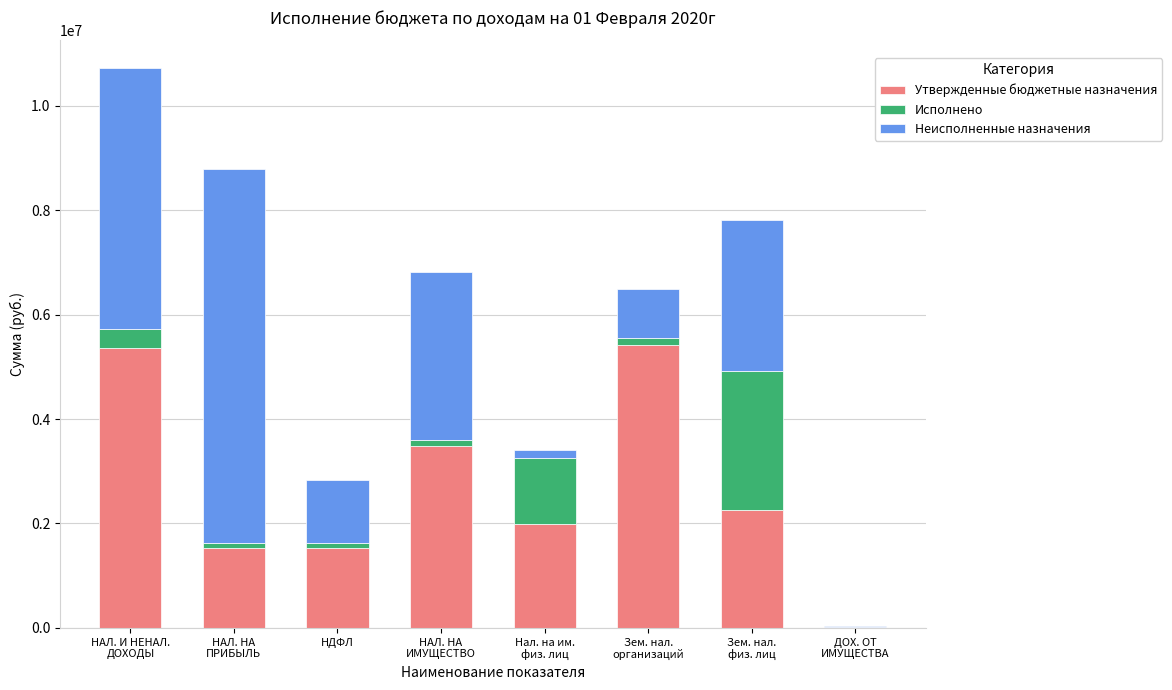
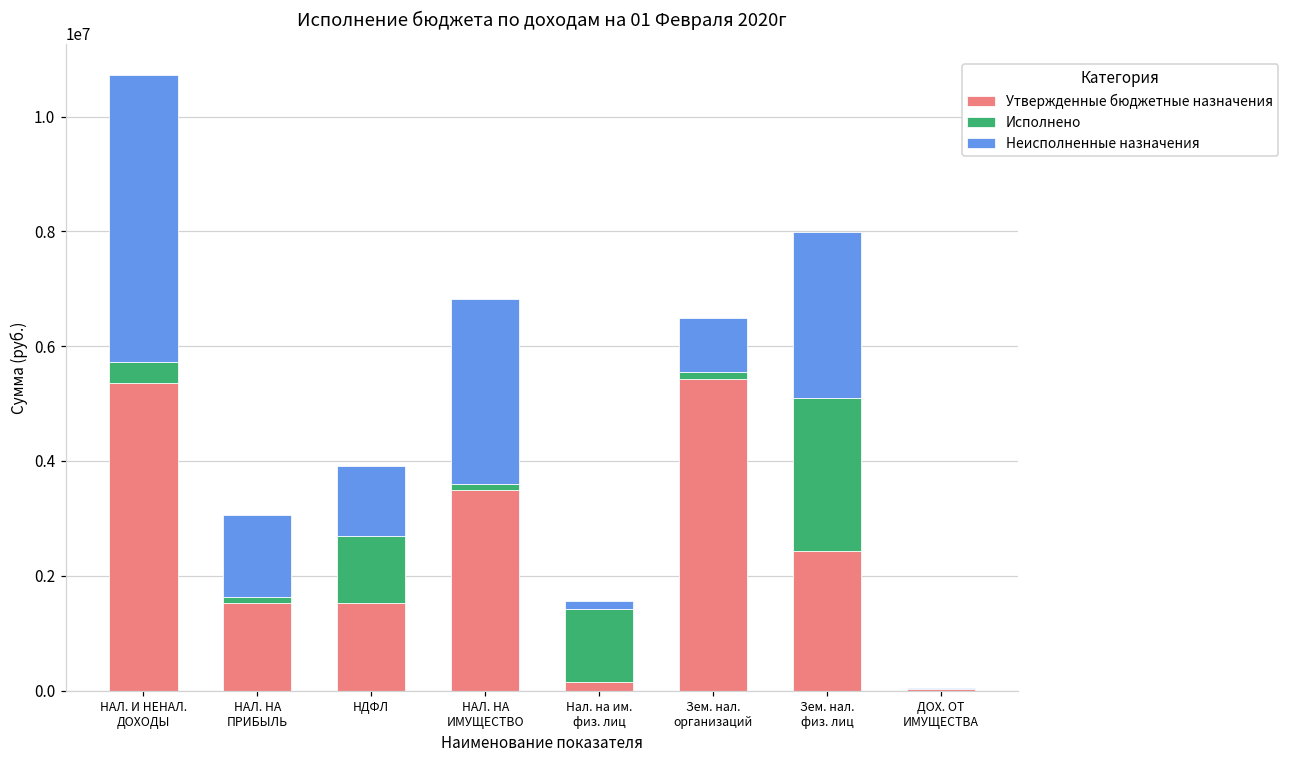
  {
    "Утвержденные бюджетные назначения": {
      "НАЛ. И НЕНАЛ. ДОХОДЫ": 5400000,
      "НАЛ. НА ПРИБЫЛЬ": 1500000,
      "НДФЛ": 1500000,
      "НАЛ. НА ИМУЩЕСТВО": 3500000,
-     "Нал. на им. физ. лиц": 2000000,
+     "Нал. на им. физ. лиц": 200000,
      "Зем. нал. организаций": 5400000,
-     "Зем. нал. физ. лиц": 2300000
+     "Зем. нал. физ. лиц": 2400000
    },
    "Исполнено": {
      "НАЛ. И НЕНАЛ. ДОХОДЫ": 400000,
      "НАЛ. НА ПРИБЫЛЬ": 100000,
-     "НДФЛ": 100000,
+     "НДФЛ": 1200000,
      "НАЛ. НА ИМУЩЕСТВО": 100000,
      "Нал. на им. физ. лиц": 1300000,
      "Зем. нал. организаций": 100000,
      "Зем. нал. физ. лиц": 2700000
    },
    "Неисполненные назначения": {
      "НАЛ. И НЕНАЛ. ДОХОДЫ": 5000000,
-     "НАЛ. НА ПРИБЫЛЬ": 7200000,
+     "НАЛ. НА ПРИБЫЛЬ": 1400000,
      "НДФЛ": 1200000,
      "НАЛ. НА ИМУЩЕСТВО": 3200000,
      "Нал. на им. физ. лиц": 200000,
      "Зем. нал. организаций": 900000,
      "Зем. нал. физ. лиц": 2900000
    }
  }
